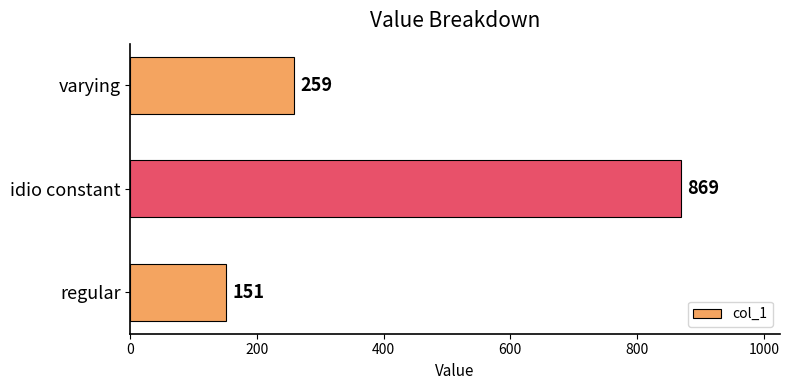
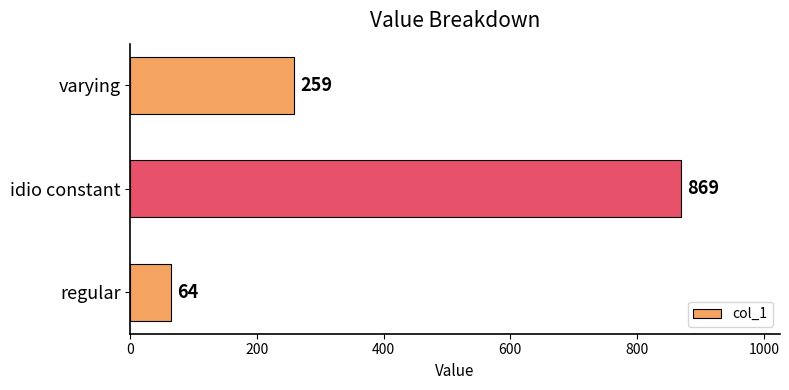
  {
    "varying": 259,
    "idio constant": 869,
-   "regular": 151
+   "regular": 64
  }
